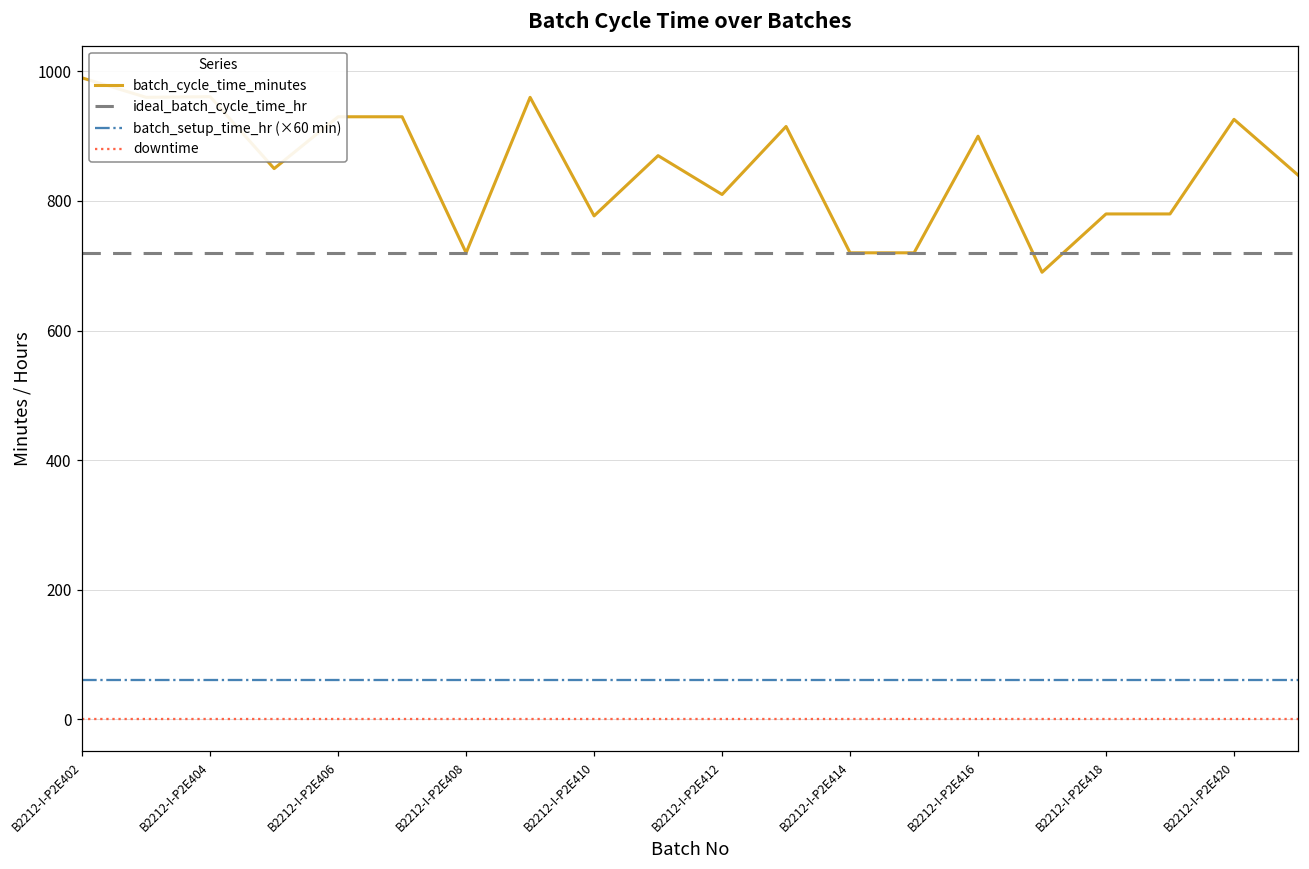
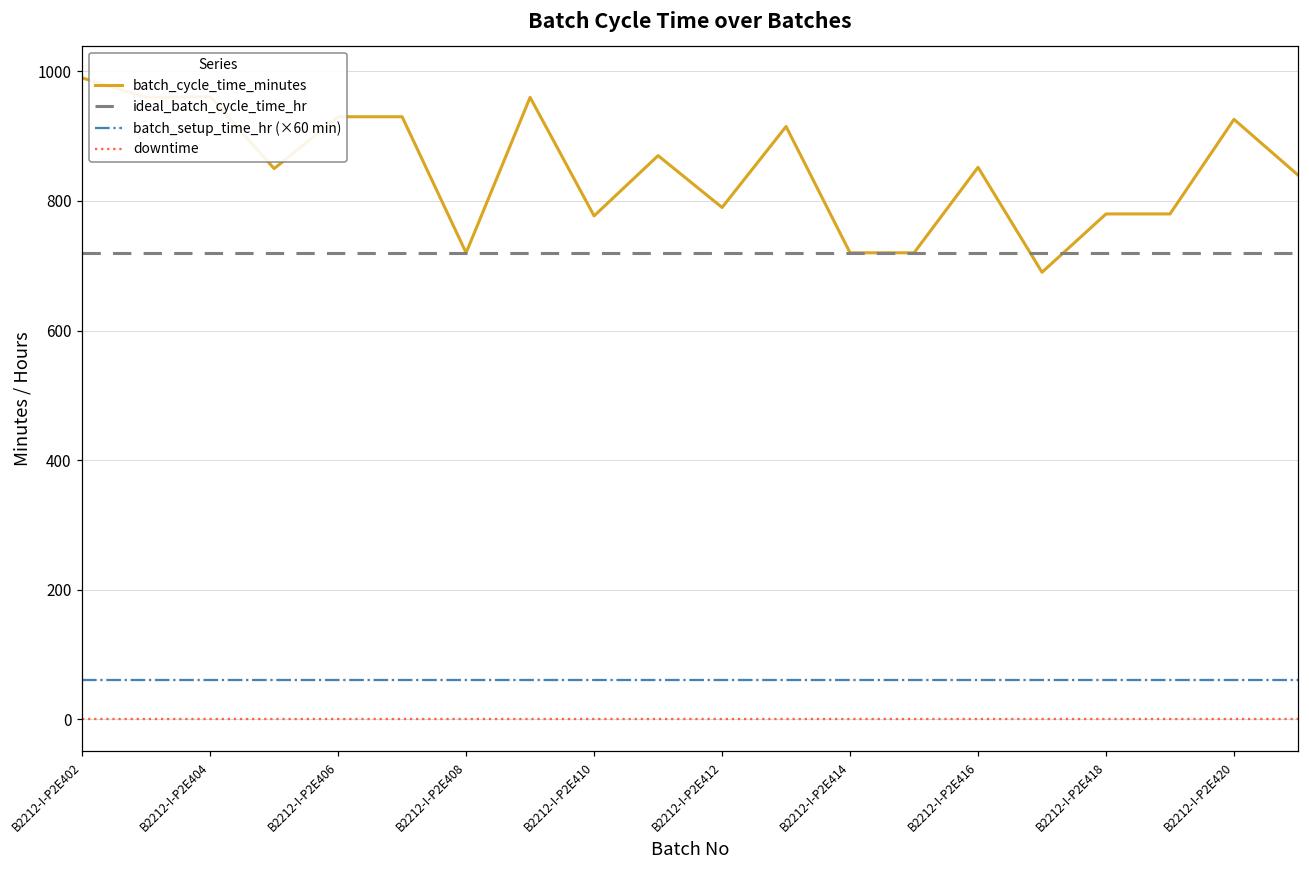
  {
    "batch_cycle_time_minutes": {
      "B2212-I-P2E402": 990,
      "B2212-I-P2E410": 780,
-     "B2212-I-P2E412": 810,
-     "B2212-I-P2E416": 900,
+     "B2212-I-P2E412": 790,
+     "B2212-I-P2E416": 850,
      "B2212-I-P2E418": 780,
      "B2212-I-P2E420": 930
    },
    "ideal_batch_cycle_time_hr": {
      "B2212-I-P2E402": 720,
      "B2212-I-P2E404": 720,
      "B2212-I-P2E406": 720,
      "B2212-I-P2E410": 720,
      "B2212-I-P2E412": 720,
      "B2212-I-P2E416": 720,
      "B2212-I-P2E418": 720,
      "B2212-I-P2E420": 720
    },
    "batch_setup_time_hr (×60 min)": {
      "B2212-I-P2E402": 60,
      "B2212-I-P2E404": 60,
      "B2212-I-P2E406": 60,
      "B2212-I-P2E408": 60,
      "B2212-I-P2E410": 60,
      "B2212-I-P2E412": 60,
      "B2212-I-P2E414": 60,
      "B2212-I-P2E416": 60,
      "B2212-I-P2E418": 60,
      "B2212-I-P2E420": 60
    },
    "downtime": {
      "B2212-I-P2E402": 0,
      "B2212-I-P2E404": 0,
      "B2212-I-P2E406": 0,
      "B2212-I-P2E408": 0,
      "B2212-I-P2E410": 0,
      "B2212-I-P2E412": 0,
      "B2212-I-P2E414": 0,
      "B2212-I-P2E416": 0,
      "B2212-I-P2E418": 0,
      "B2212-I-P2E420": 0
    }
  }
